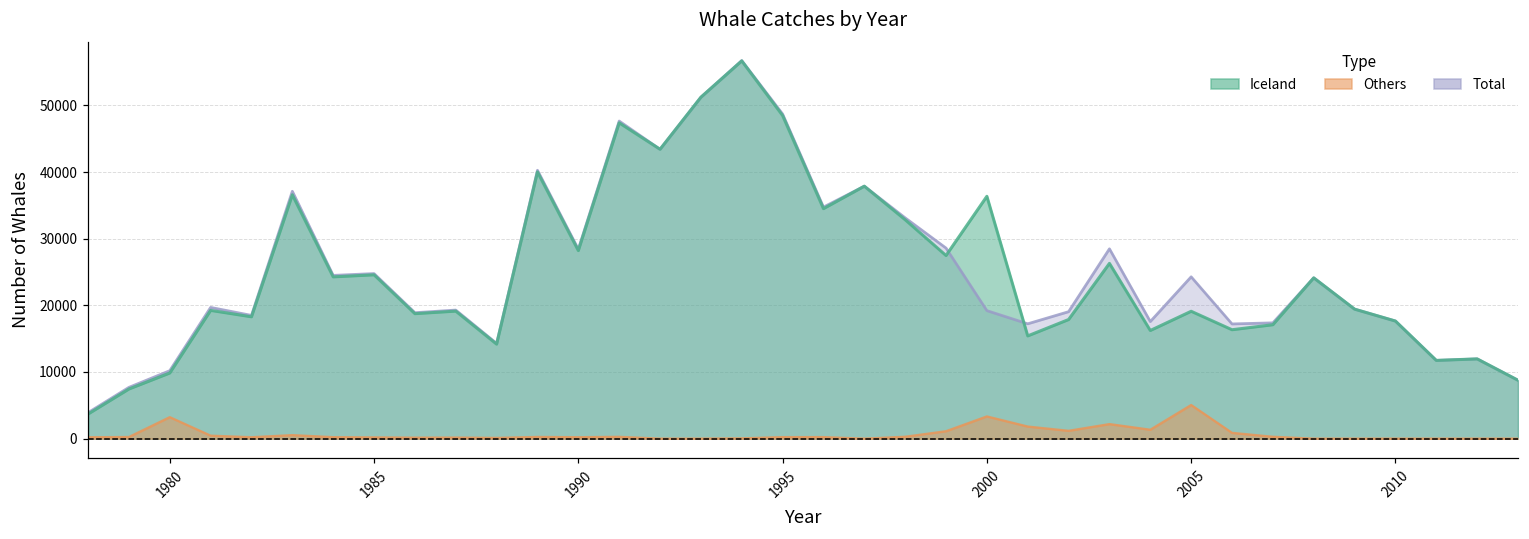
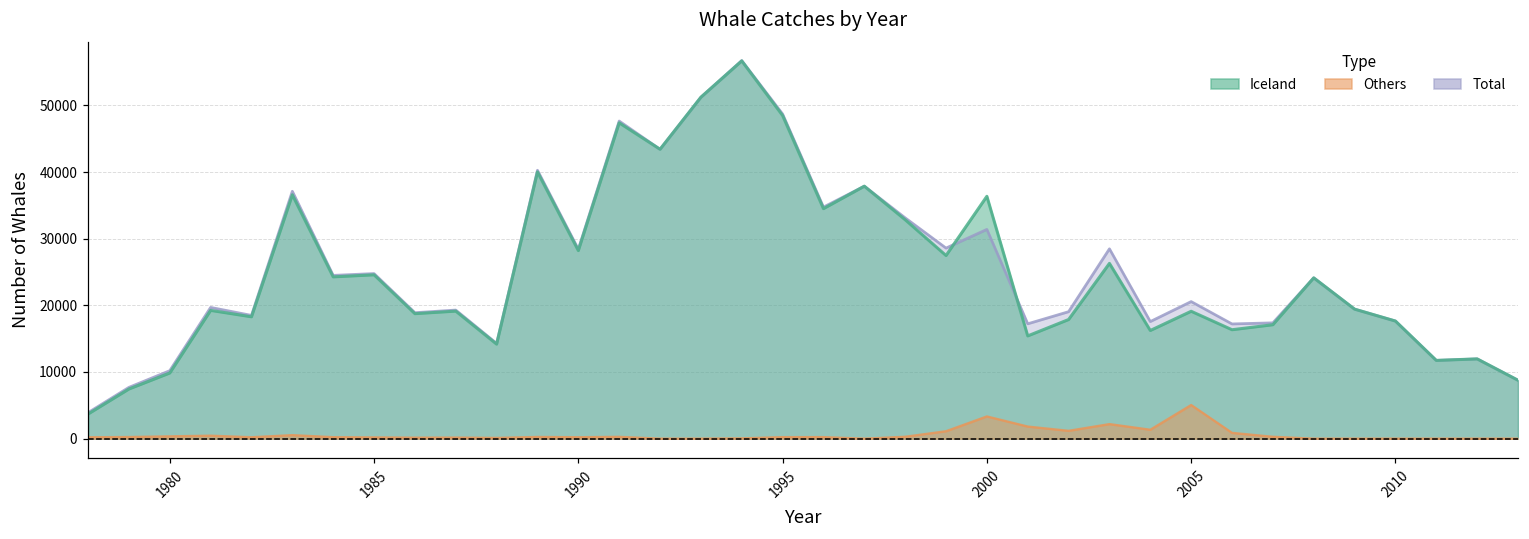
  {
    "Total": {
-     "2000": 19000,
-     "2005": 24000
+     "2000": 31000,
+     "2005": 21000
    },
    "Iceland": {
      "2000": 36000,
      "2005": 19000
    },
    "Others": {
-     "1980": 3000,
+     "1980": 0,
      "1985": 0,
      "1990": 0,
      "1995": 0,
      "2000": 3000,
      "2005": 5000,
      "2010": 0
    }
  }
